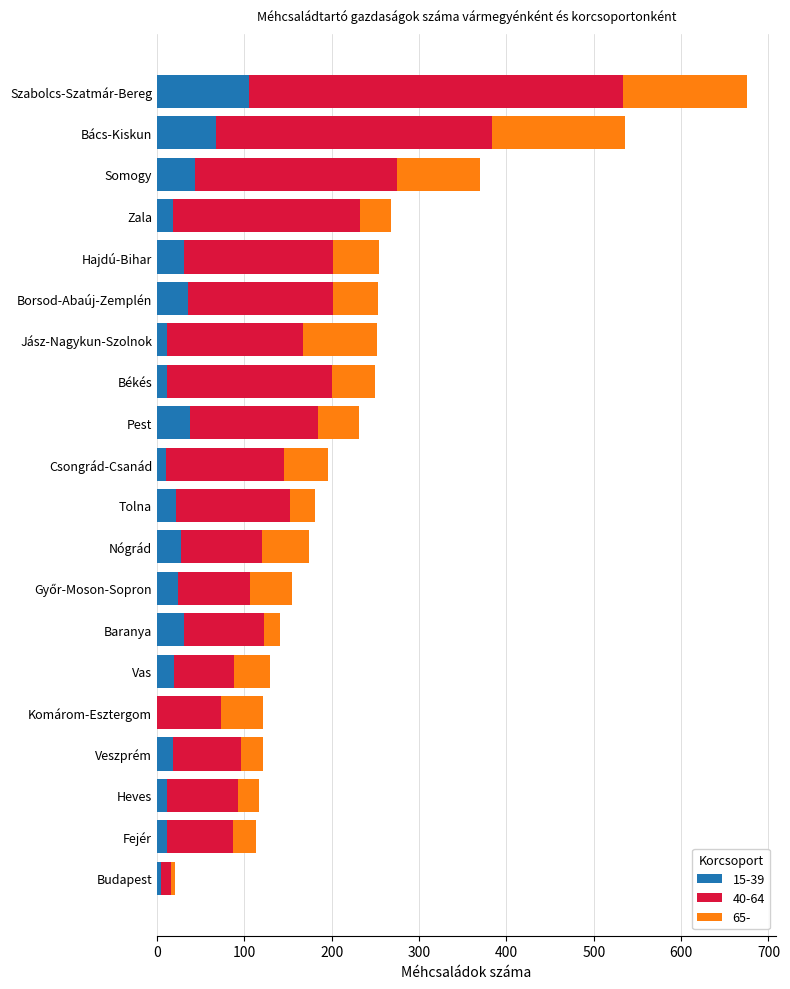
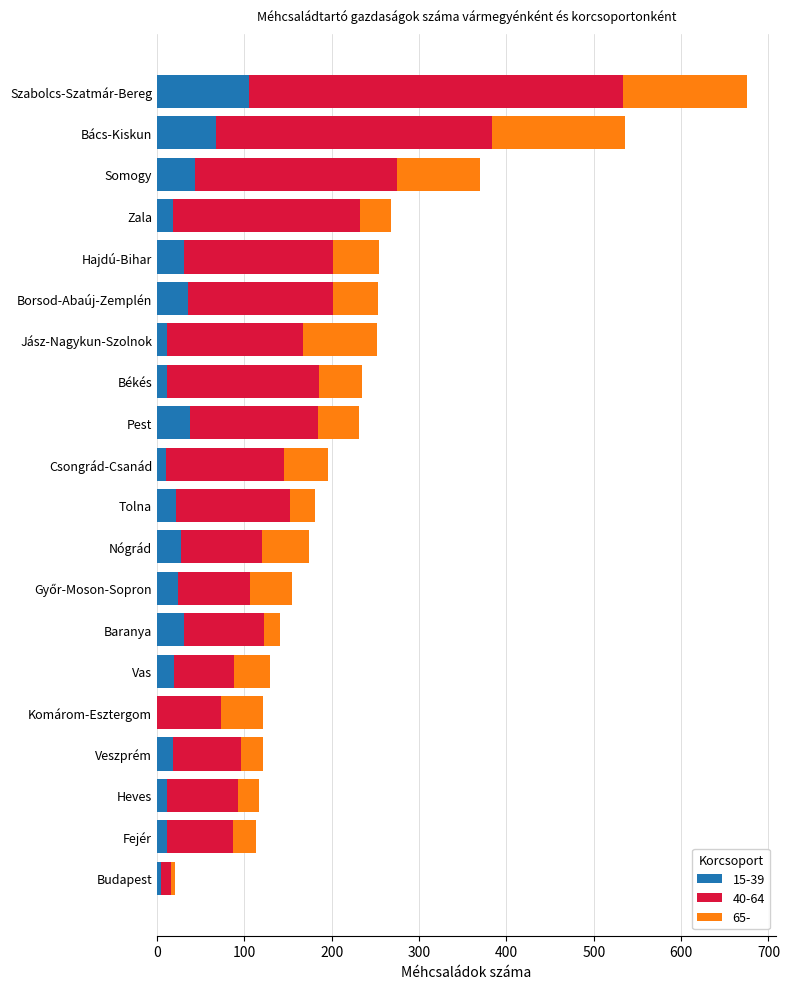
  {
    "15-39": {
      "Szabolcs-Szatmár-Bereg": 110,
      "Bács-Kiskun": 70,
      "Somogy": 40,
      "Zala": 20,
      "Hajdú-Bihar": 30,
      "Borsod-Abaúj-Zemplén": 40,
      "Jász-Nagykun-Szolnok": 10,
      "Békés": 10,
      "Pest": 40,
      "Csongrád-Csanád": 10,
      "Tolna": 20,
      "Nógrád": 30,
      "Győr-Moson-Sopron": 20,
      "Baranya": 30,
      "Vas": 20,
      "Komárom-Esztergom": 0,
      "Veszprém": 20,
      "Heves": 10,
      "Fejér": 10,
      "Budapest": 10
    },
    "40-64": {
      "Szabolcs-Szatmár-Bereg": 430,
      "Bács-Kiskun": 320,
      "Somogy": 230,
      "Zala": 210,
      "Hajdú-Bihar": 170,
      "Borsod-Abaúj-Zemplén": 170,
      "Jász-Nagykun-Szolnok": 160,
-     "Békés": 190,
+     "Békés": 170,
      "Pest": 150,
      "Csongrád-Csanád": 140,
      "Tolna": 130,
      "Nógrád": 90,
      "Győr-Moson-Sopron": 80,
      "Baranya": 90,
      "Vas": 70,
      "Komárom-Esztergom": 70,
      "Veszprém": 80,
      "Heves": 80,
      "Fejér": 80,
      "Budapest": 10
    },
    "65-": {
      "Szabolcs-Szatmár-Bereg": 140,
      "Bács-Kiskun": 150,
      "Somogy": 100,
      "Zala": 40,
      "Hajdú-Bihar": 50,
      "Borsod-Abaúj-Zemplén": 50,
      "Jász-Nagykun-Szolnok": 90,
      "Békés": 50,
      "Pest": 50,
      "Csongrád-Csanád": 50,
      "Tolna": 30,
      "Nógrád": 50,
      "Győr-Moson-Sopron": 50,
      "Baranya": 20,
      "Vas": 40,
      "Komárom-Esztergom": 50,
      "Veszprém": 30,
      "Heves": 20,
      "Fejér": 30,
      "Budapest": 10
    }
  }
